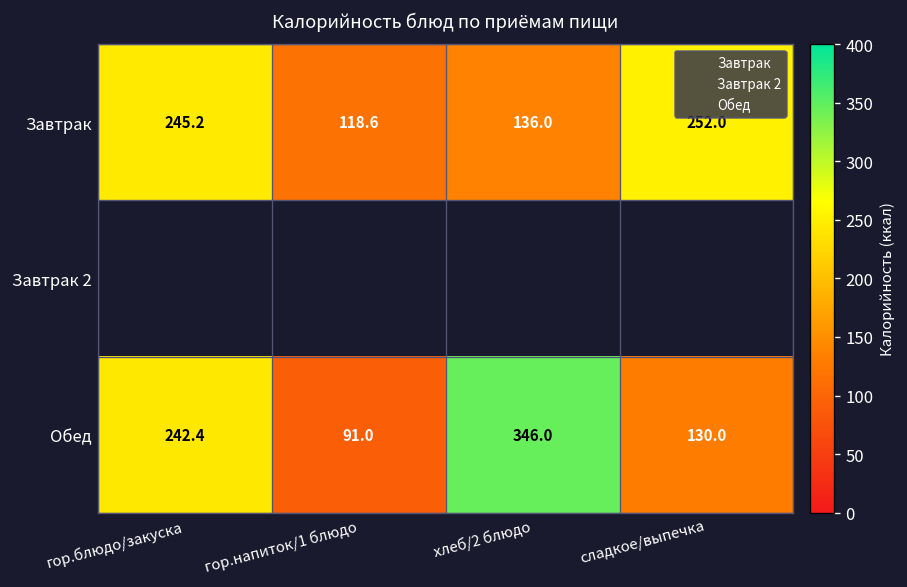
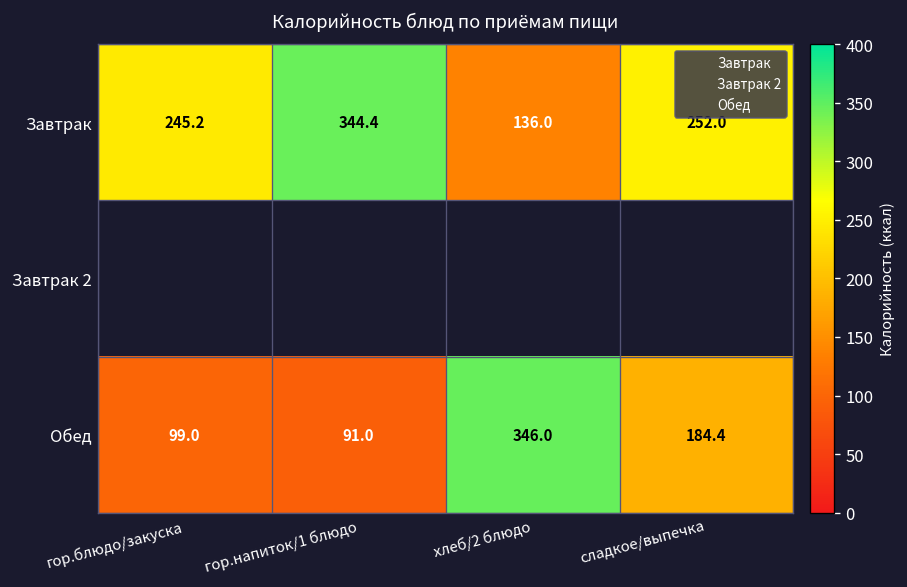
  {
    "Завтрак": {
      "гор.блюдо/закуска": 245.2,
-     "гор.напиток/1 блюдо": 118.6,
+     "гор.напиток/1 блюдо": 344.4,
      "хлеб/2 блюдо": 136.0,
      "сладкое/выпечка": 252.0
    },
    "Обед": {
-     "гор.блюдо/закуска": 242.4,
+     "гор.блюдо/закуска": 99.0,
      "гор.напиток/1 блюдо": 91.0,
      "хлеб/2 блюдо": 346.0,
-     "сладкое/выпечка": 130.0
+     "сладкое/выпечка": 184.4
    }
  }
